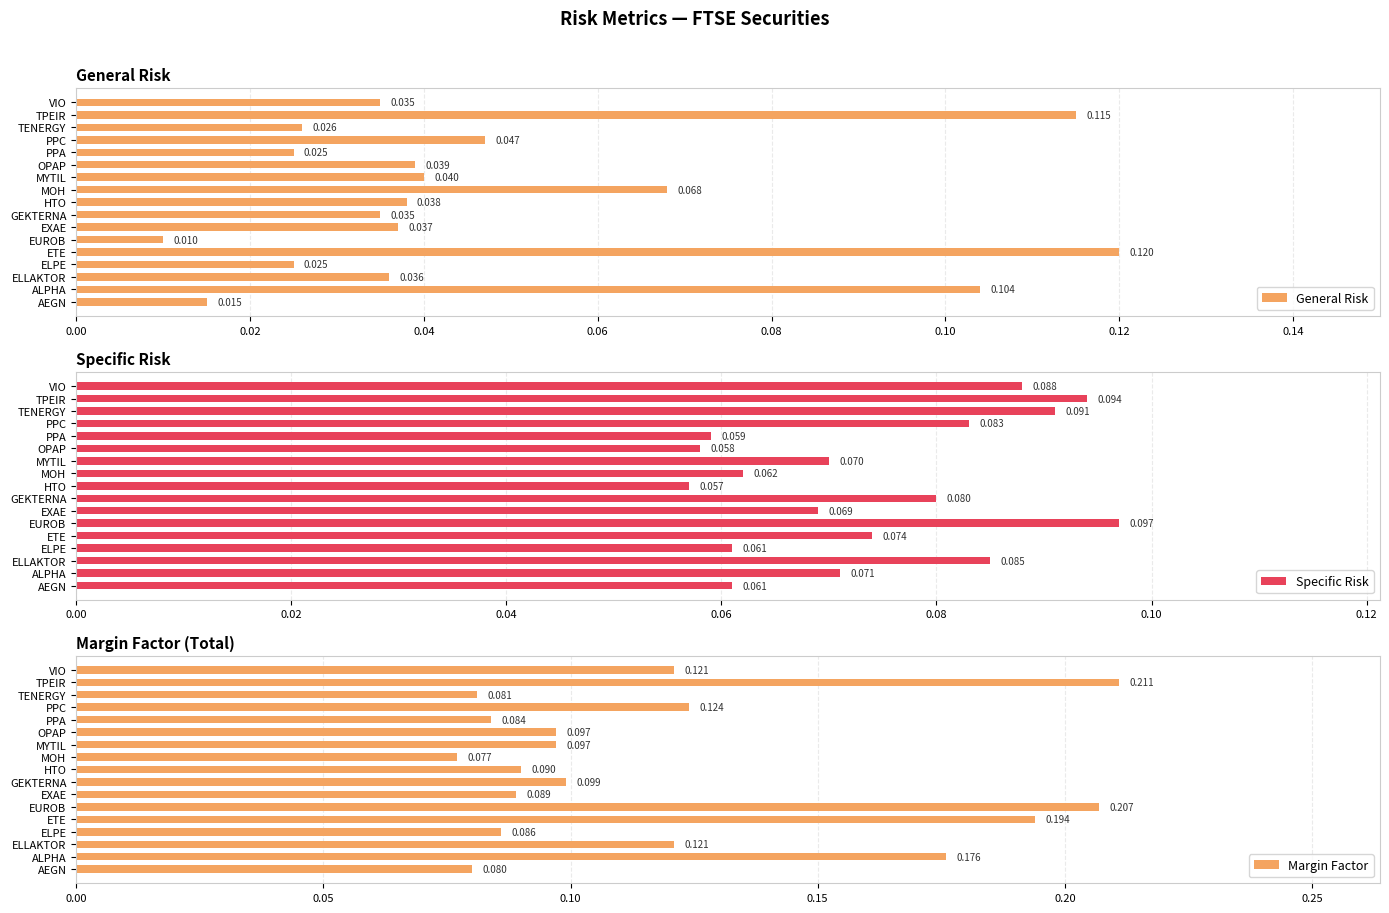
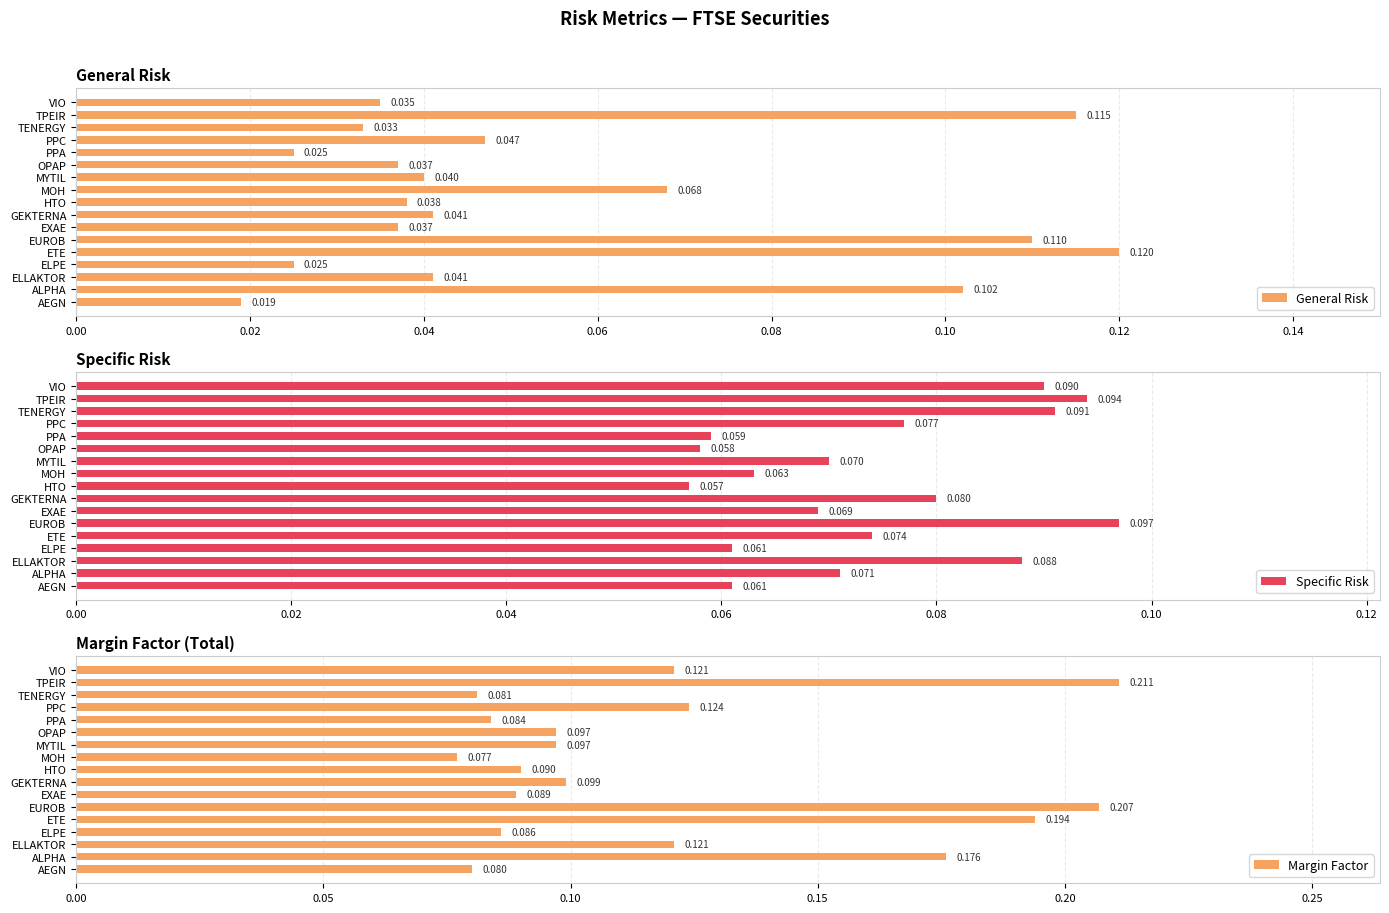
  {
    "General Risk": {
      "VIO": 0.035,
      "TPEIR": 0.115,
-     "TENERGY": 0.026,
+     "TENERGY": 0.033,
      "PPC": 0.047,
      "PPA": 0.025,
-     "OPAP": 0.039,
+     "OPAP": 0.037,
      "MYTIL": 0.040,
      "MOH": 0.068,
      "HTO": 0.038,
-     "GEKTERNA": 0.035,
+     "GEKTERNA": 0.041,
      "EXAE": 0.037,
-     "EUROB": 0.010,
+     "EUROB": 0.110,
      "ETE": 0.120,
      "ELPE": 0.025,
-     "ELLAKTOR": 0.036,
-     "ALPHA": 0.104,
-     "AEGN": 0.015
+     "ELLAKTOR": 0.041,
+     "ALPHA": 0.102,
+     "AEGN": 0.019
    },
    "Specific Risk": {
-     "VIO": 0.088,
+     "VIO": 0.090,
      "TPEIR": 0.094,
      "TENERGY": 0.091,
-     "PPC": 0.083,
+     "PPC": 0.077,
      "PPA": 0.059,
      "OPAP": 0.058,
      "MYTIL": 0.070,
-     "MOH": 0.062,
+     "MOH": 0.063,
      "HTO": 0.057,
      "GEKTERNA": 0.080,
      "EXAE": 0.069,
      "EUROB": 0.097,
      "ETE": 0.074,
      "ELPE": 0.061,
-     "ELLAKTOR": 0.085,
+     "ELLAKTOR": 0.088,
      "ALPHA": 0.071,
      "AEGN": 0.061
    },
    "Margin Factor (Total)": {
      "VIO": 0.121,
      "TPEIR": 0.211,
      "TENERGY": 0.081,
      "PPC": 0.124,
      "PPA": 0.084,
      "OPAP": 0.097,
      "MYTIL": 0.097,
      "MOH": 0.077,
      "HTO": 0.090,
      "GEKTERNA": 0.099,
      "EXAE": 0.089,
      "EUROB": 0.207,
      "ETE": 0.194,
      "ELPE": 0.086,
      "ELLAKTOR": 0.121,
      "ALPHA": 0.176,
      "AEGN": 0.080
    }
  }
